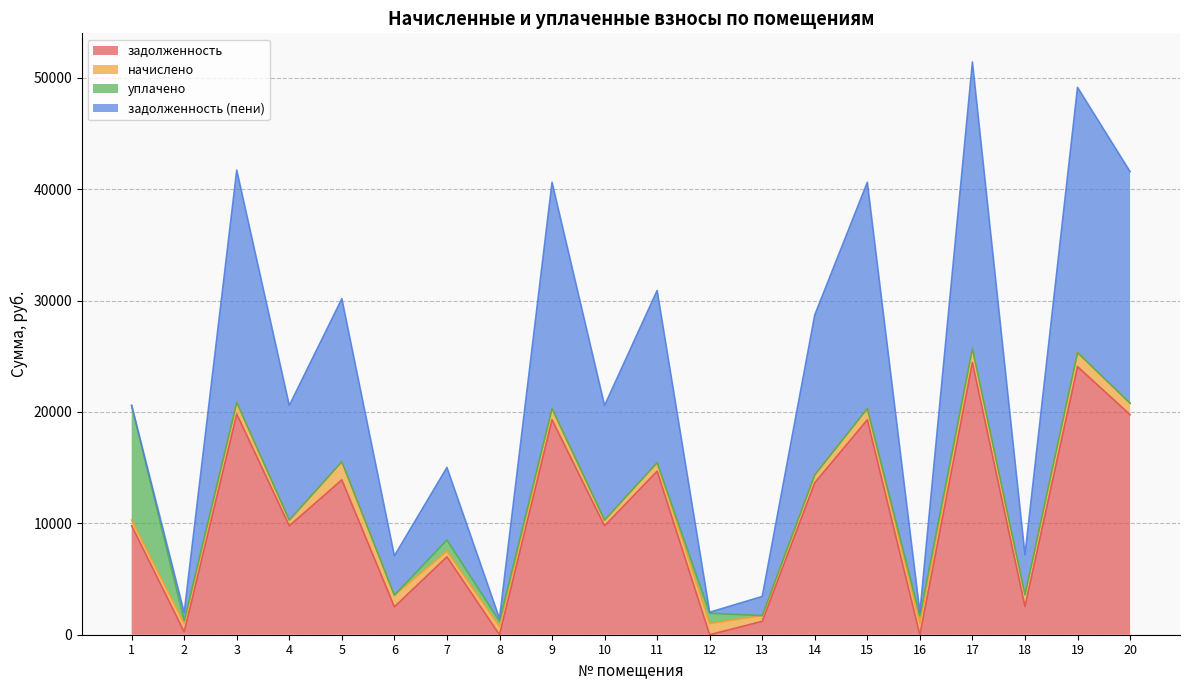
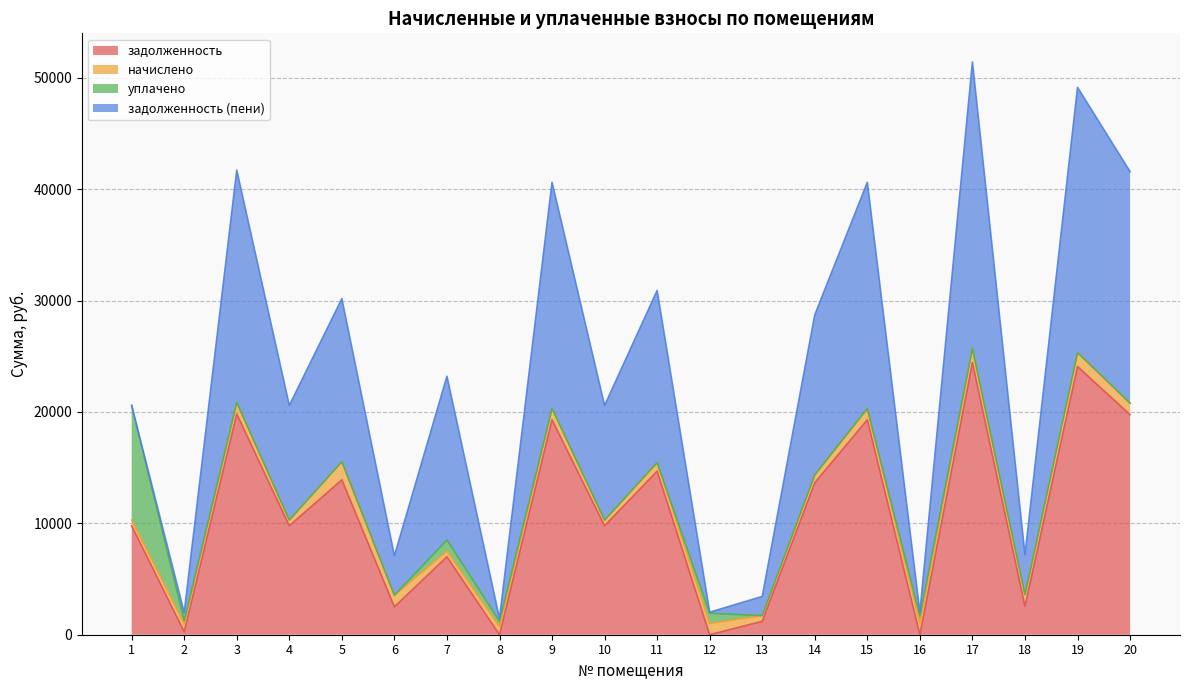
  {
    "задолженность": {
      "1": 9800,
      "2": 300,
      "3": 19800,
      "4": 9800,
      "5": 13900,
      "6": 2500,
      "7": 7000,
      "8": 0,
      "9": 19300,
      "10": 9800,
      "11": 14700,
      "12": 0,
      "13": 1200,
      "14": 13600,
      "15": 19300,
      "16": 0,
      "17": 24400,
      "18": 2500,
      "19": 24100,
      "20": 19800
    },
    "начислено": {
      "1": 500,
      "2": 700,
      "7": 500,
      "8": 700,
      "12": 1000,
      "16": 1000
    },
    "уплачено": {
      "2": 300,
      "7": 1000,
      "8": 500,
      "16": 700
    },
    "задолженность (пени)": {
      "2": 700,
      "3": 20900,
      "4": 10300,
      "5": 14600,
      "6": 3500,
-     "7": 6500,
+     "7": 14700,
      "8": 200,
      "9": 20300,
      "10": 10300,
      "11": 15500,
      "13": 1700,
      "14": 14400,
      "15": 20300,
      "16": 300,
      "17": 25700,
      "18": 3600,
      "19": 23800,
      "20": 20800
    }
  }
